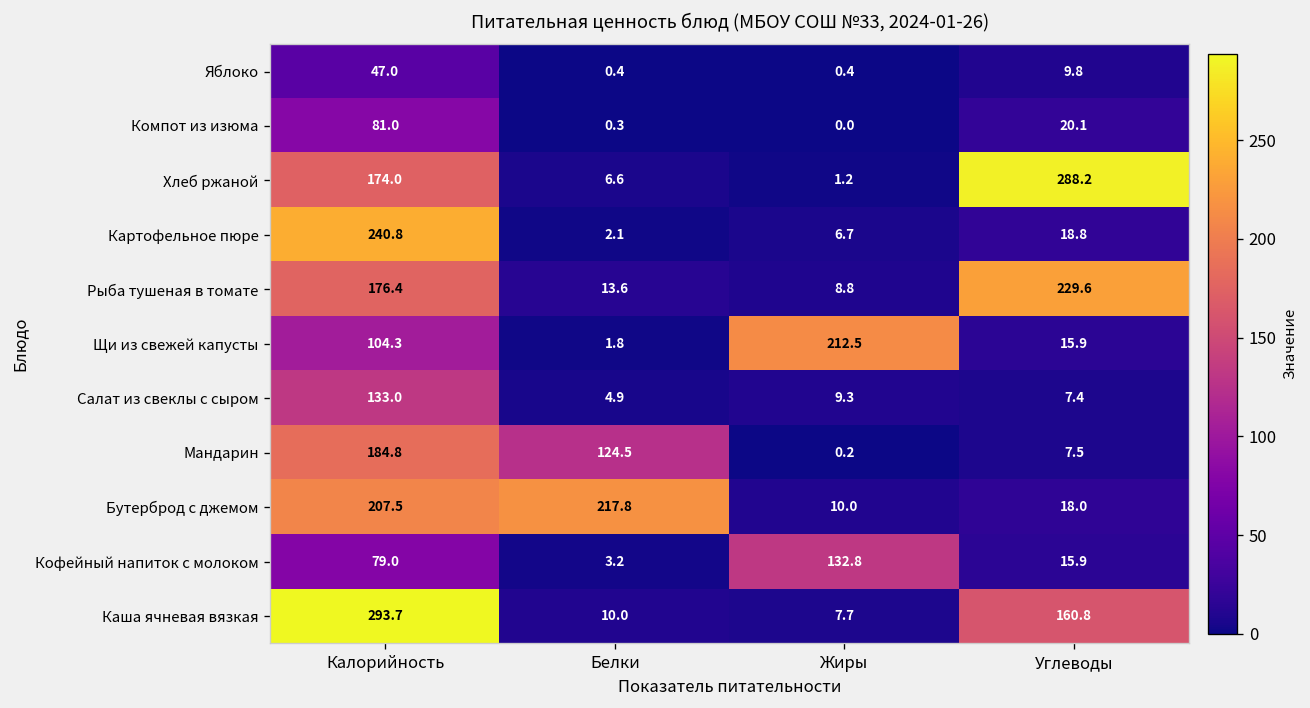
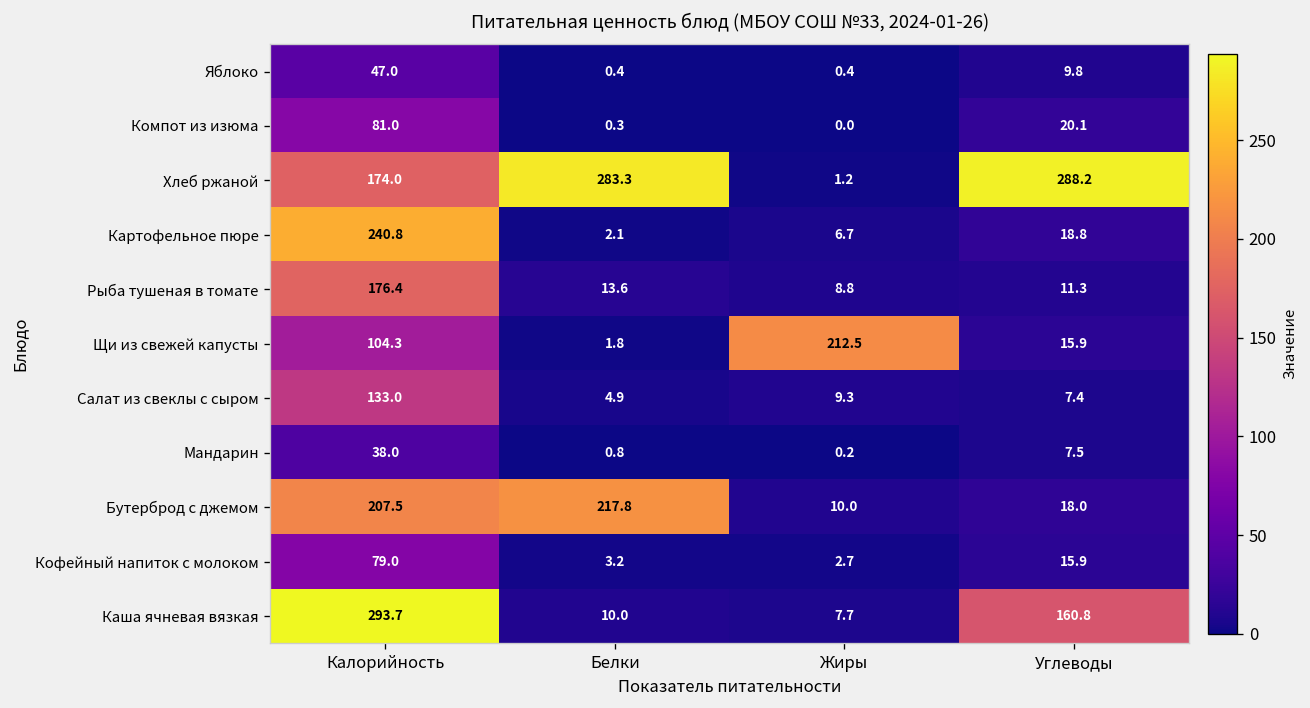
  {
    "Яблоко": {
      "Калорийность": 47.0,
      "Белки": 0.4,
      "Жиры": 0.4,
      "Углеводы": 9.8
    },
    "Компот из изюма": {
      "Калорийность": 81.0,
      "Белки": 0.3,
      "Жиры": 0.0,
      "Углеводы": 20.1
    },
    "Хлеб ржаной": {
      "Калорийность": 174.0,
-     "Белки": 6.6,
+     "Белки": 283.3,
      "Жиры": 1.2,
      "Углеводы": 288.2
    },
    "Картофельное пюре": {
      "Калорийность": 240.8,
      "Белки": 2.1,
      "Жиры": 6.7,
      "Углеводы": 18.8
    },
    "Рыба тушеная в томате": {
      "Калорийность": 176.4,
      "Белки": 13.6,
      "Жиры": 8.8,
-     "Углеводы": 229.6
+     "Углеводы": 11.3
    },
    "Щи из свежей капусты": {
      "Калорийность": 104.3,
      "Белки": 1.8,
      "Жиры": 212.5,
      "Углеводы": 15.9
    },
    "Салат из свеклы с сыром": {
      "Калорийность": 133.0,
      "Белки": 4.9,
      "Жиры": 9.3,
      "Углеводы": 7.4
    },
    "Мандарин": {
-     "Калорийность": 184.8,
-     "Белки": 124.5,
+     "Калорийность": 38.0,
+     "Белки": 0.8,
      "Жиры": 0.2,
      "Углеводы": 7.5
    },
    "Бутерброд с джемом": {
      "Калорийность": 207.5,
      "Белки": 217.8,
      "Жиры": 10.0,
      "Углеводы": 18.0
    },
    "Кофейный напиток с молоком": {
      "Калорийность": 79.0,
      "Белки": 3.2,
-     "Жиры": 132.8,
+     "Жиры": 2.7,
      "Углеводы": 15.9
    },
    "Каша ячневая вязкая": {
      "Калорийность": 293.7,
      "Белки": 10.0,
      "Жиры": 7.7,
      "Углеводы": 160.8
    }
  }
